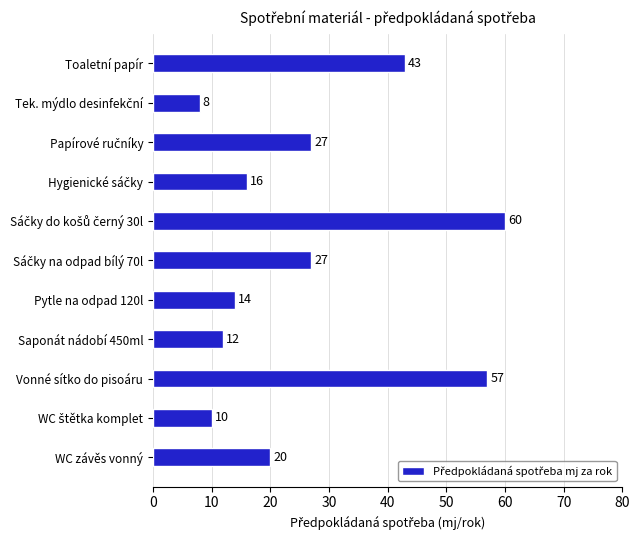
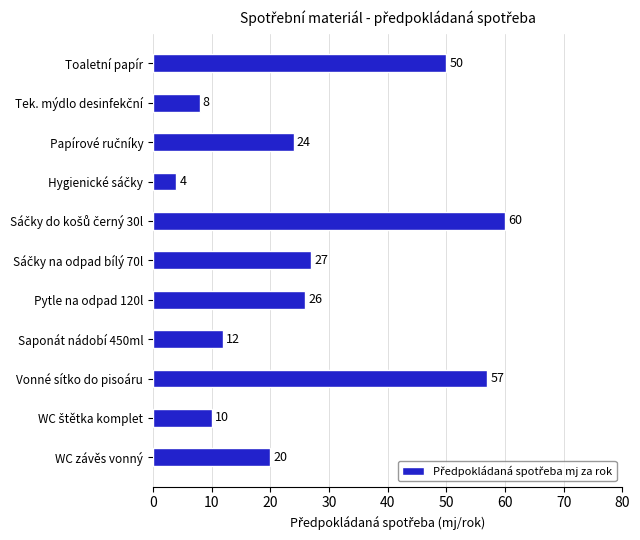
  {
-   "Toaletní papír": 43,
+   "Toaletní papír": 50,
    "Tek. mýdlo desinfekční": 8,
-   "Papírové ručníky": 27,
-   "Hygienické sáčky": 16,
+   "Papírové ručníky": 24,
+   "Hygienické sáčky": 4,
    "Sáčky do košů černý 30l": 60,
    "Sáčky na odpad bílý 70l": 27,
-   "Pytle na odpad 120l": 14,
+   "Pytle na odpad 120l": 26,
    "Saponát nádobí 450ml": 12,
    "Vonné sítko do pisoáru": 57,
    "WC štětka komplet": 10,
    "WC závěs vonný": 20
  }
